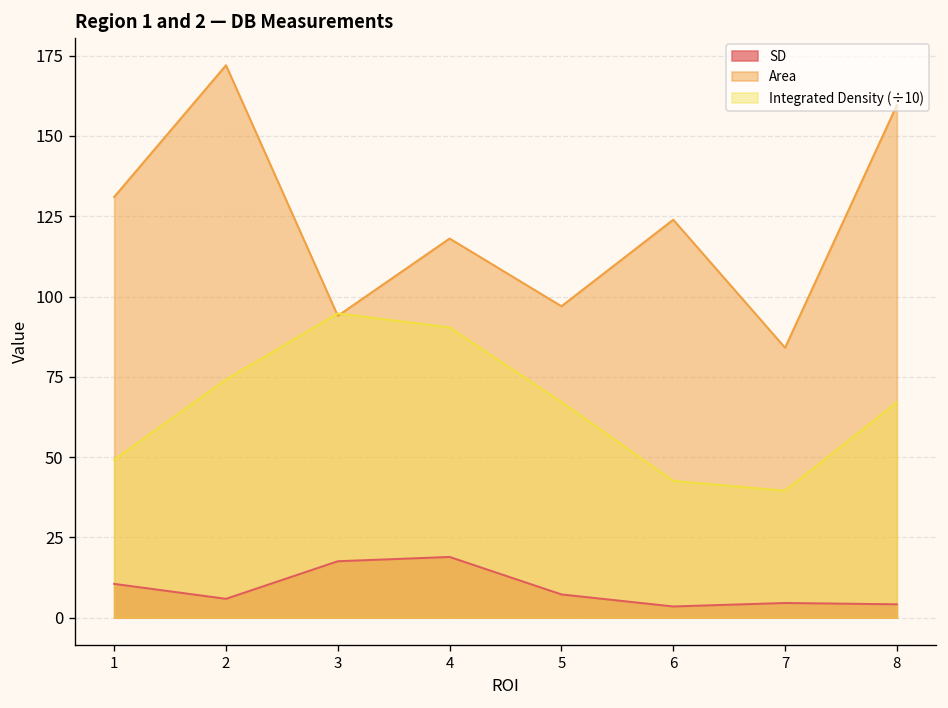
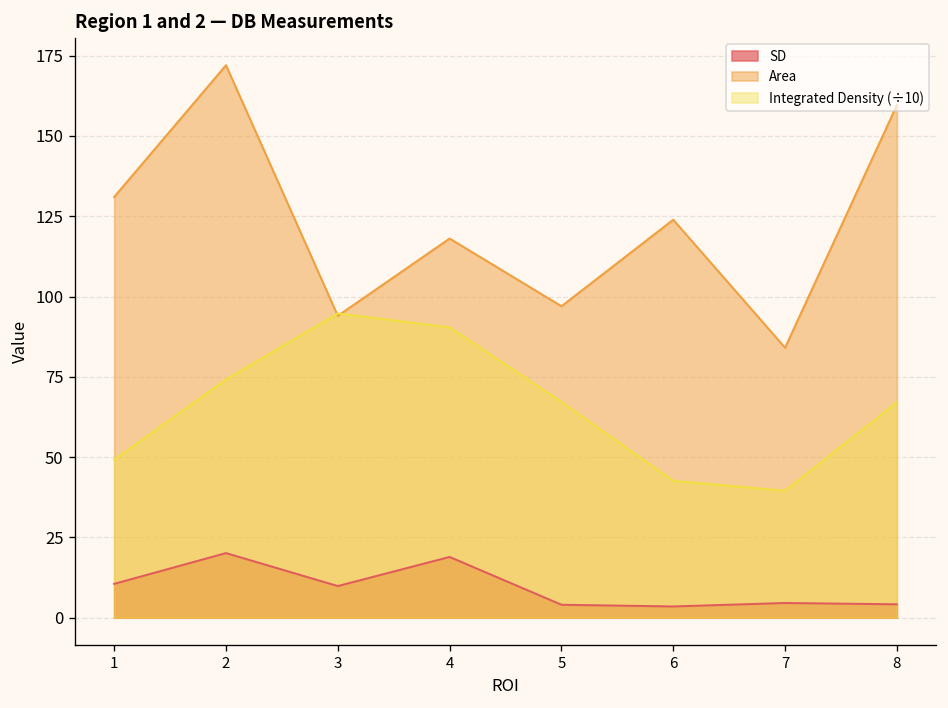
  {
    "SD": {
      "1": 11,
-     "2": 6,
-     "3": 18,
+     "2": 20,
+     "3": 10,
      "4": 19,
-     "5": 7,
+     "5": 4,
      "6": 3,
      "7": 5,
      "8": 4
    }
  }
